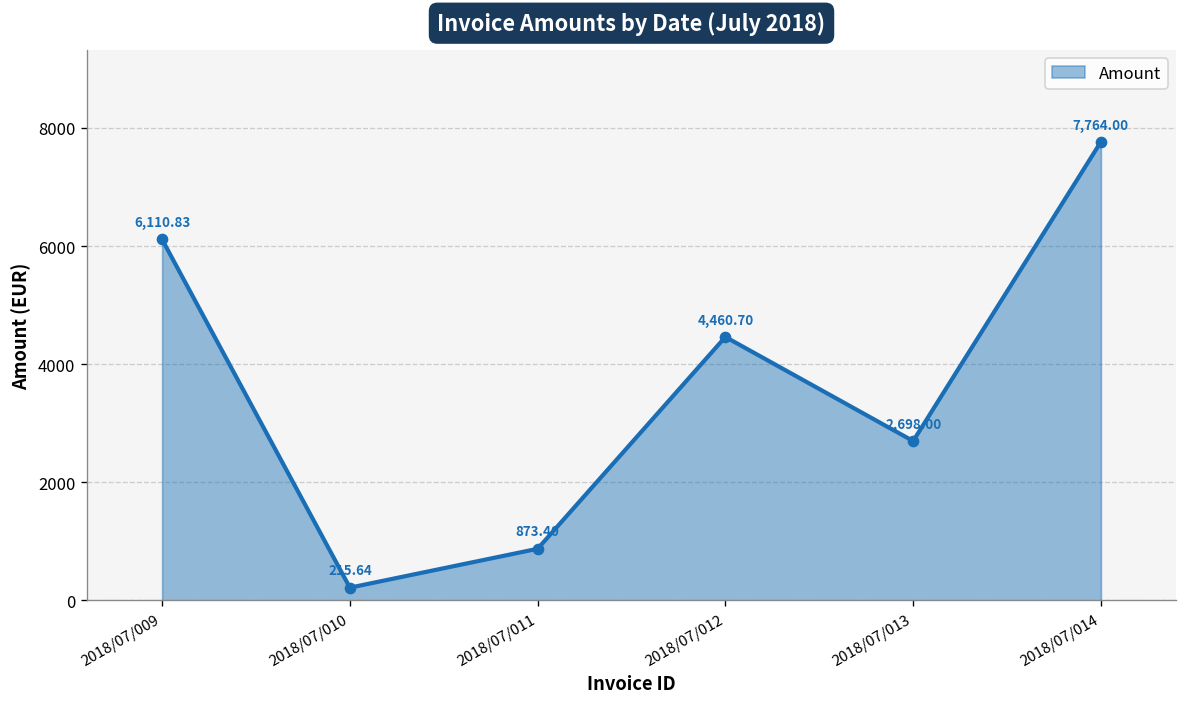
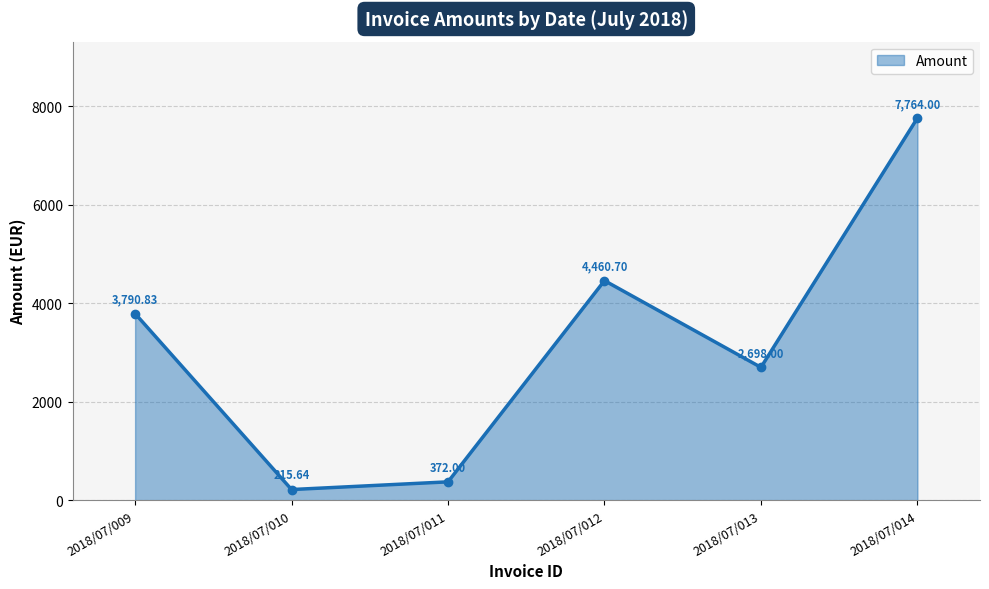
  {
-   "2018/07/009": "6,110.83",
+   "2018/07/009": "3,790.83",
    "2018/07/010": "215.64",
-   "2018/07/011": "873.40",
+   "2018/07/011": "372.00",
    "2018/07/012": "4,460.70",
    "2018/07/013": "2,698.00",
    "2018/07/014": "7,764.00"
  }
